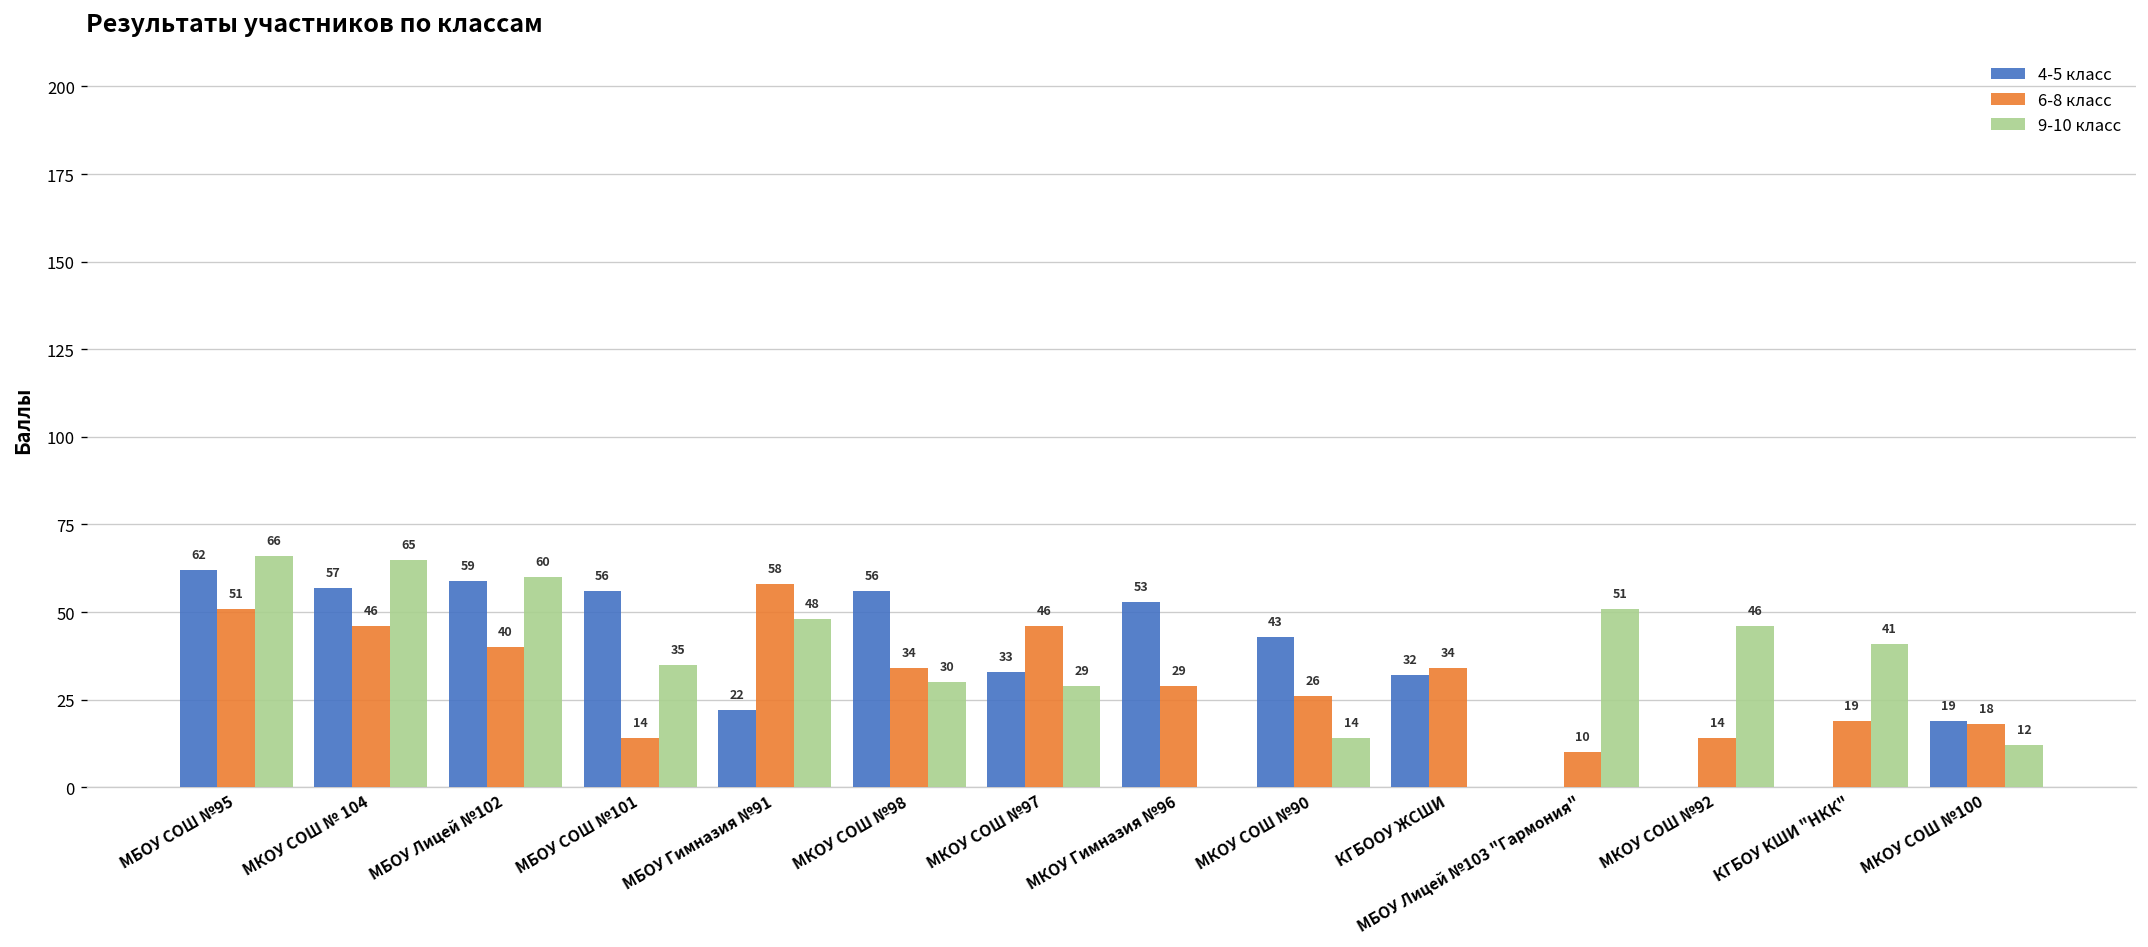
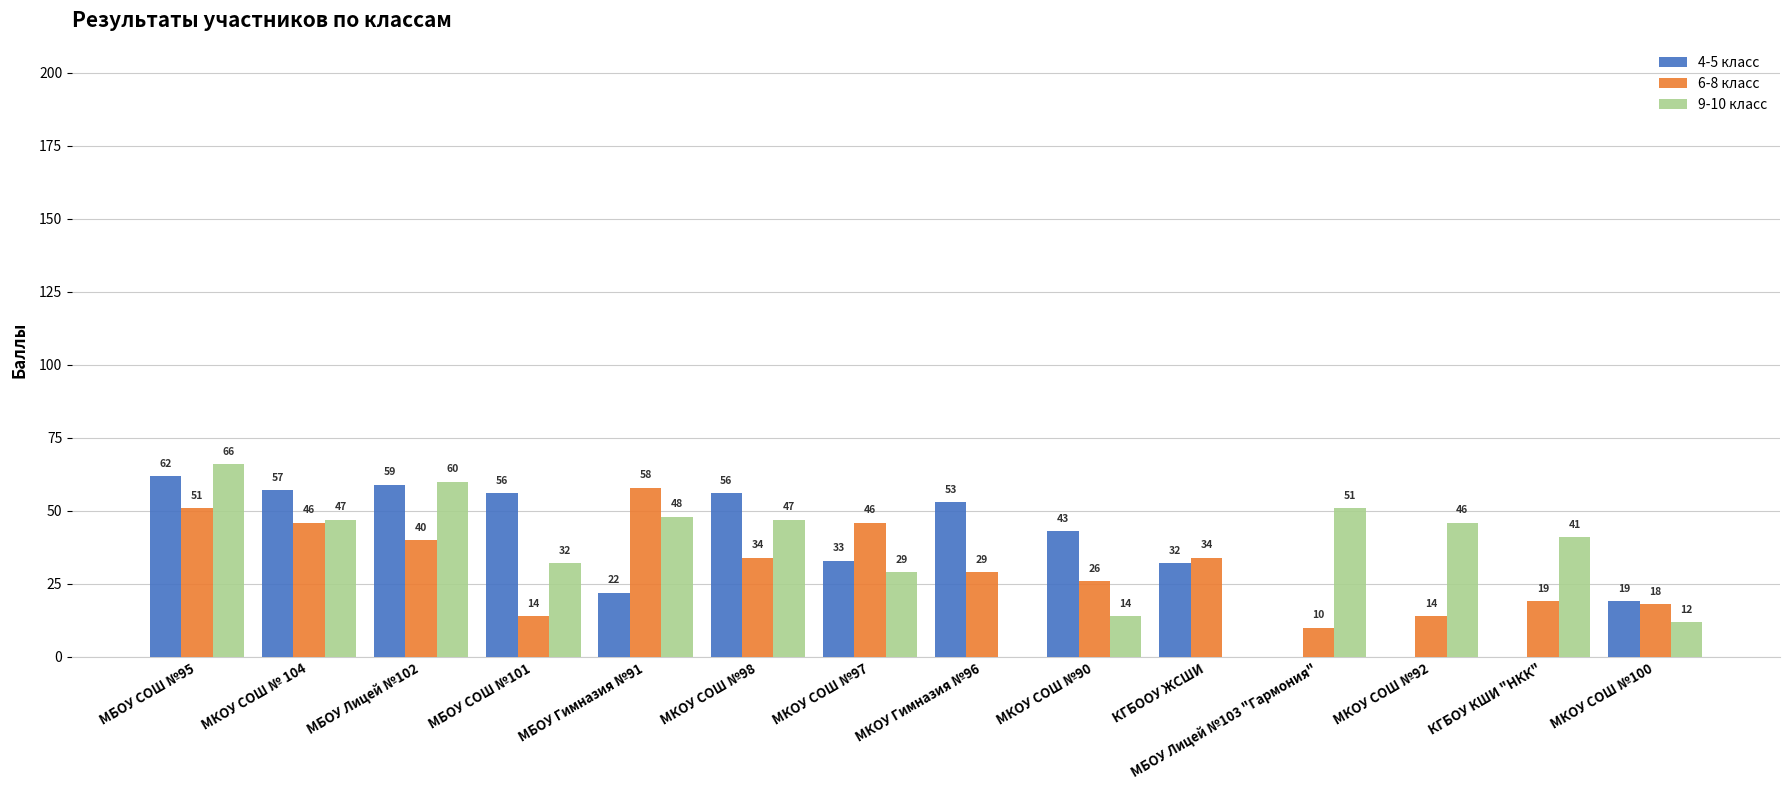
  {
    "4-5 класс": {
      "МБОУ СОШ №95": 62,
      "МКОУ СОШ № 104": 57,
      "МБОУ Лицей №102": 59,
      "МБОУ СОШ №101": 56,
      "МБОУ Гимназия №91": 22,
      "МКОУ СОШ №98": 56,
      "МКОУ СОШ №97": 33,
      "МКОУ Гимназия №96": 53,
      "МКОУ СОШ №90": 43,
      "КГБООУ ЖСШИ": 32,
      "МКОУ СОШ №100": 19
    },
    "6-8 класс": {
      "МБОУ СОШ №95": 51,
      "МКОУ СОШ № 104": 46,
      "МБОУ Лицей №102": 40,
      "МБОУ СОШ №101": 14,
      "МБОУ Гимназия №91": 58,
      "МКОУ СОШ №98": 34,
      "МКОУ СОШ №97": 46,
      "МКОУ Гимназия №96": 29,
      "МКОУ СОШ №90": 26,
      "КГБООУ ЖСШИ": 34,
      "МБОУ Лицей №103 \"Гармония\"": 10,
      "МКОУ СОШ №92": 14,
      "КГБОУ КШИ \"НКК\"": 19,
      "МКОУ СОШ №100": 18
    },
    "9-10 класс": {
      "МБОУ СОШ №95": 66,
-     "МКОУ СОШ № 104": 65,
+     "МКОУ СОШ № 104": 47,
      "МБОУ Лицей №102": 60,
-     "МБОУ СОШ №101": 35,
+     "МБОУ СОШ №101": 32,
      "МБОУ Гимназия №91": 48,
-     "МКОУ СОШ №98": 30,
+     "МКОУ СОШ №98": 47,
      "МКОУ СОШ №97": 29,
      "МКОУ СОШ №90": 14,
      "МБОУ Лицей №103 \"Гармония\"": 51,
      "МКОУ СОШ №92": 46,
      "КГБОУ КШИ \"НКК\"": 41,
      "МКОУ СОШ №100": 12
    }
  }
